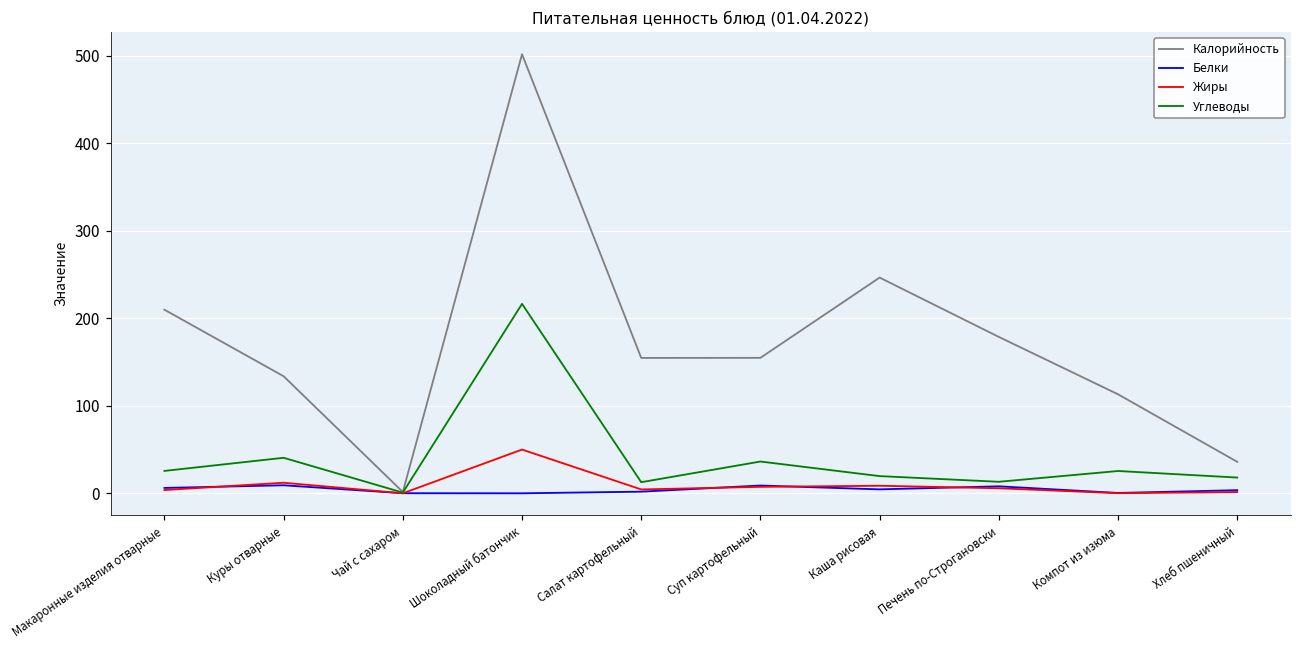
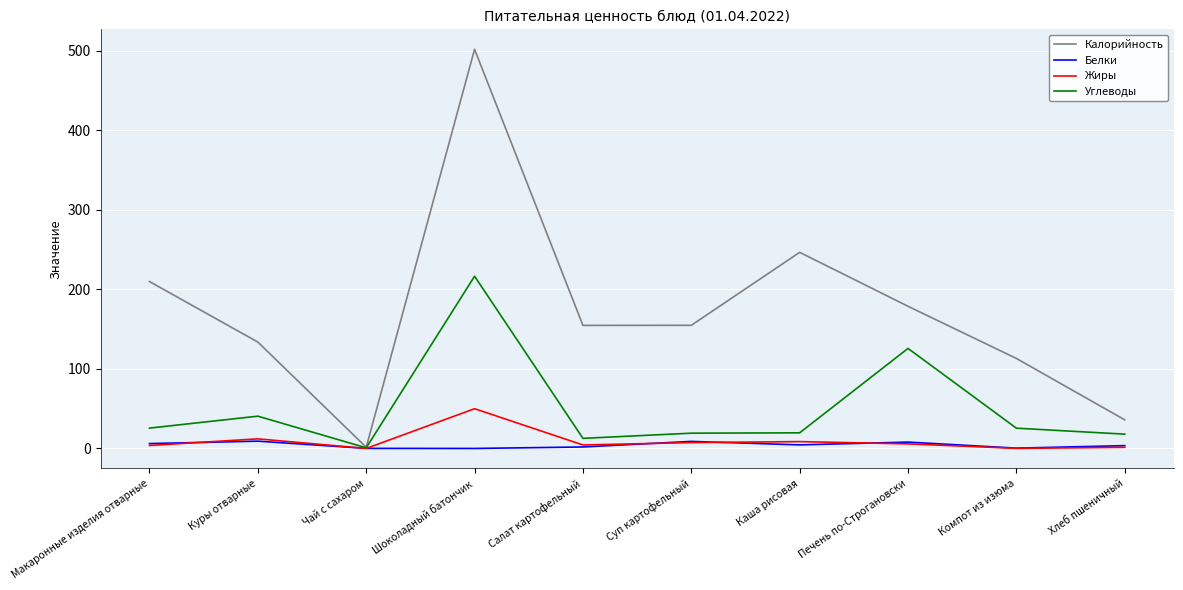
  {
    "Калорийность": {
      "Макаронные изделия отварные": 210,
      "Куры отварные": 130,
      "Шоколадный батончик": 500,
      "Салат картофельный": 150,
      "Суп картофельный": 150,
      "Каша рисовая": 250,
      "Печень по-Строгановски": 180,
      "Компот из изюма": 110,
      "Хлеб пшеничный": 40
    },
    "Белки": {
      "Шоколадный батончик": 0,
      "Каша рисовая": 0
    },
    "Жиры": {
      "Шоколадный батончик": 50,
      "Каша рисовая": 10
    },
    "Углеводы": {
      "Макаронные изделия отварные": 30,
      "Куры отварные": 40,
      "Шоколадный батончик": 220,
      "Салат картофельный": 10,
-     "Суп картофельный": 40,
+     "Суп картофельный": 20,
      "Каша рисовая": 20,
-     "Печень по-Строгановски": 10,
+     "Печень по-Строгановски": 130,
      "Компот из изюма": 30,
      "Хлеб пшеничный": 20
    }
  }
